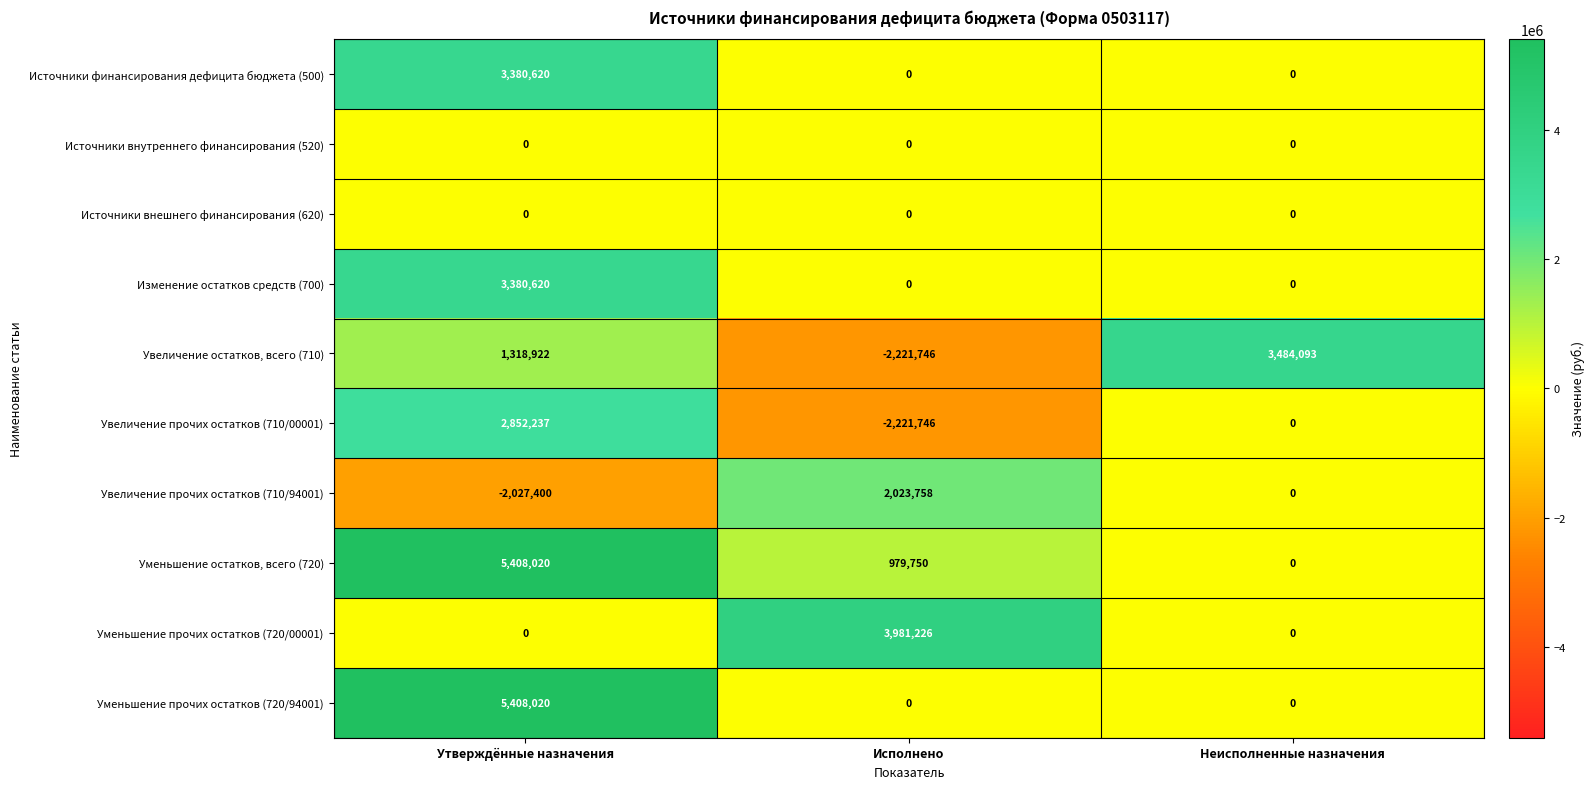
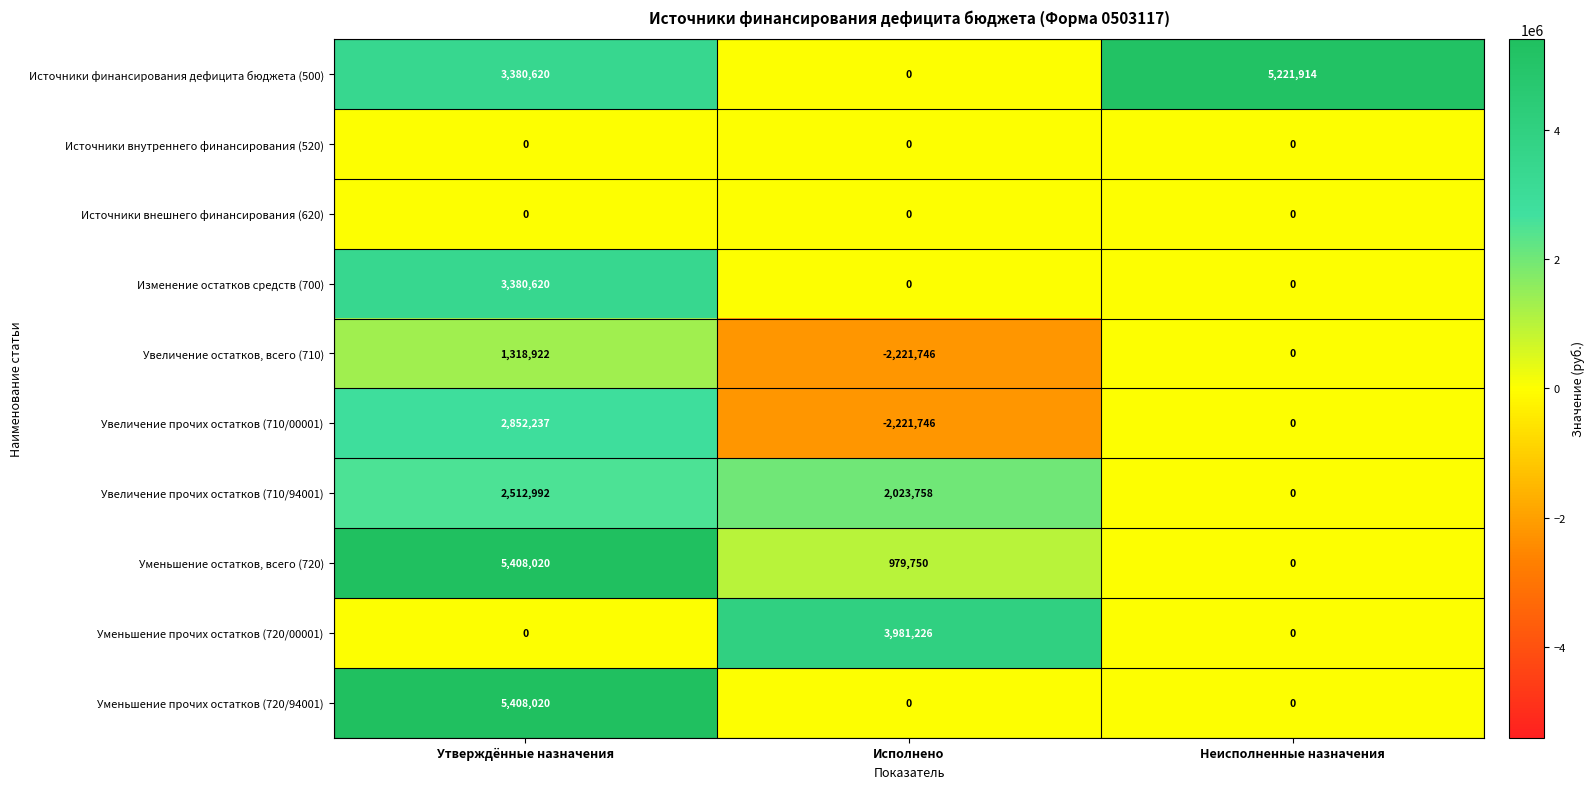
  {
    "Источники финансирования дефицита бюджета (500)": {
      "Утверждённые назначения": "3,380,620",
      "Исполнено": "0",
-     "Неисполненные назначения": "0"
+     "Неисполненные назначения": "5,221,914"
    },
    "Источники внутреннего финансирования (520)": {
      "Утверждённые назначения": "0",
      "Исполнено": "0",
      "Неисполненные назначения": "0"
    },
    "Источники внешнего финансирования (620)": {
      "Утверждённые назначения": "0",
      "Исполнено": "0",
      "Неисполненные назначения": "0"
    },
    "Изменение остатков средств (700)": {
      "Утверждённые назначения": "3,380,620",
      "Исполнено": "0",
      "Неисполненные назначения": "0"
    },
    "Увеличение остатков, всего (710)": {
      "Утверждённые назначения": "1,318,922",
      "Исполнено": "-2,221,746",
-     "Неисполненные назначения": "3,484,093"
+     "Неисполненные назначения": "0"
    },
    "Увеличение прочих остатков (710/00001)": {
      "Утверждённые назначения": "2,852,237",
      "Исполнено": "-2,221,746",
      "Неисполненные назначения": "0"
    },
    "Увеличение прочих остатков (710/94001)": {
-     "Утверждённые назначения": "-2,027,400",
+     "Утверждённые назначения": "2,512,992",
      "Исполнено": "2,023,758",
      "Неисполненные назначения": "0"
    },
    "Уменьшение остатков, всего (720)": {
      "Утверждённые назначения": "5,408,020",
      "Исполнено": "979,750",
      "Неисполненные назначения": "0"
    },
    "Уменьшение прочих остатков (720/00001)": {
      "Утверждённые назначения": "0",
      "Исполнено": "3,981,226",
      "Неисполненные назначения": "0"
    },
    "Уменьшение прочих остатков (720/94001)": {
      "Утверждённые назначения": "5,408,020",
      "Исполнено": "0",
      "Неисполненные назначения": "0"
    }
  }
